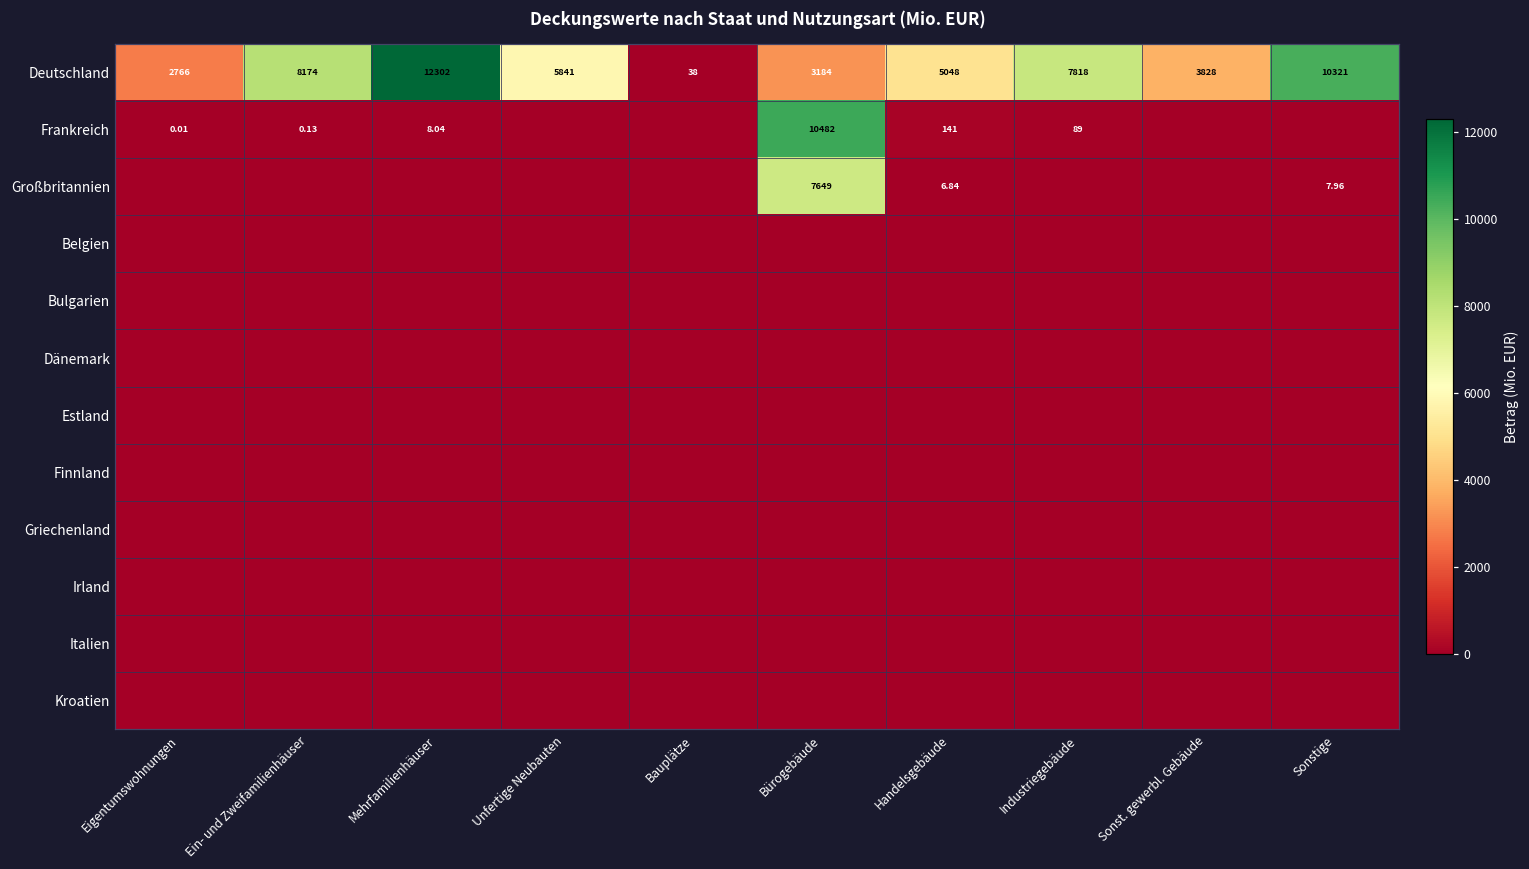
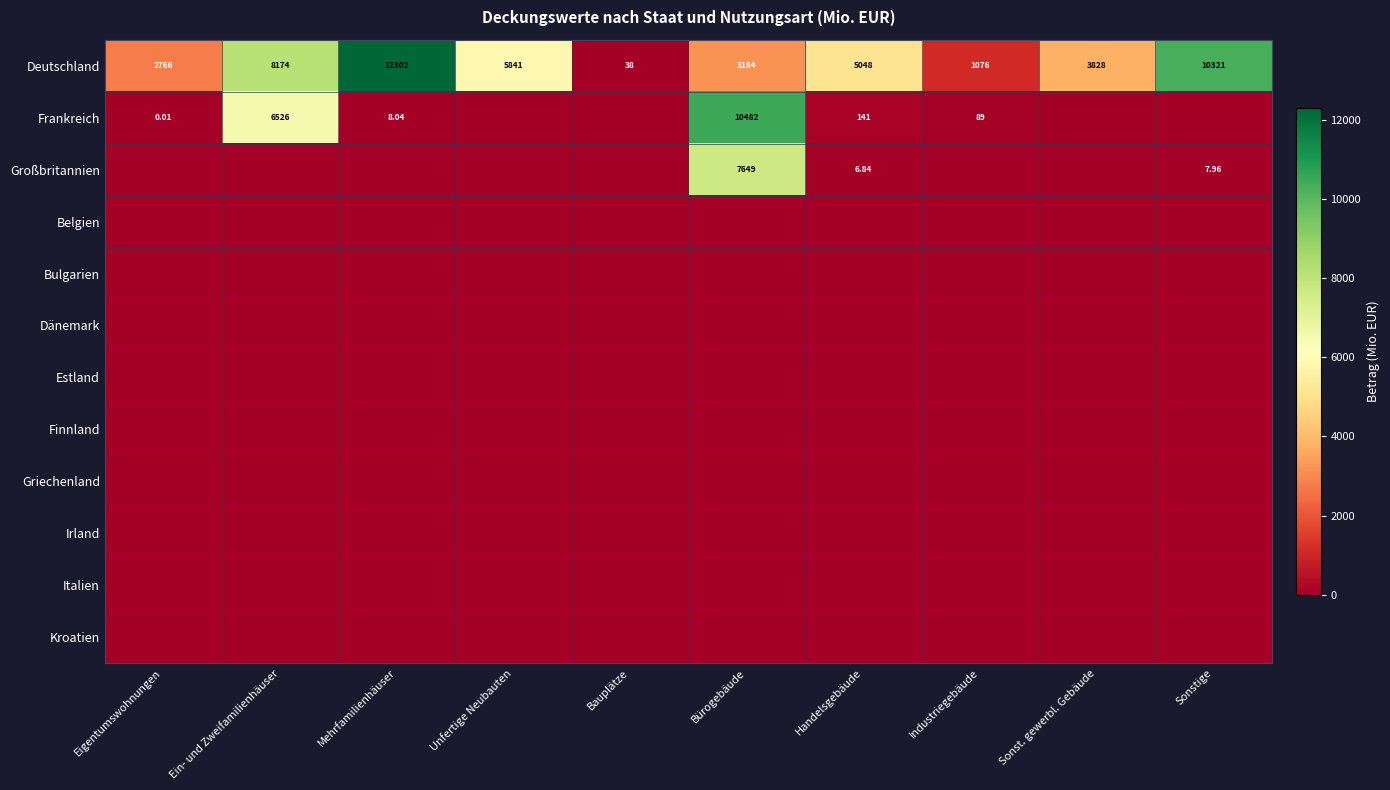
  {
    "Deutschland": {
      "Eigentumswohnungen": 2766,
      "Ein- und Zweifamilienhäuser": 8174,
      "Mehrfamilienhäuser": 12302,
      "Unfertige Neubauten": 5841,
      "Bauplätze": 38,
      "Bürogebäude": 3184,
      "Handelsgebäude": 5048,
-     "Industriegebäude": 7818,
+     "Industriegebäude": 1076,
      "Sonst. gewerbl. Gebäude": 3828,
      "Sonstige": 10321
    },
    "Frankreich": {
      "Eigentumswohnungen": 0.01,
-     "Ein- und Zweifamilienhäuser": 0.13,
+     "Ein- und Zweifamilienhäuser": 6526,
      "Mehrfamilienhäuser": 8.04,
      "Bürogebäude": 10482,
      "Handelsgebäude": 141,
      "Industriegebäude": 89
    },
    "Großbritannien": {
      "Bürogebäude": 7649,
      "Handelsgebäude": 6.84,
      "Sonstige": 7.96
    }
  }
